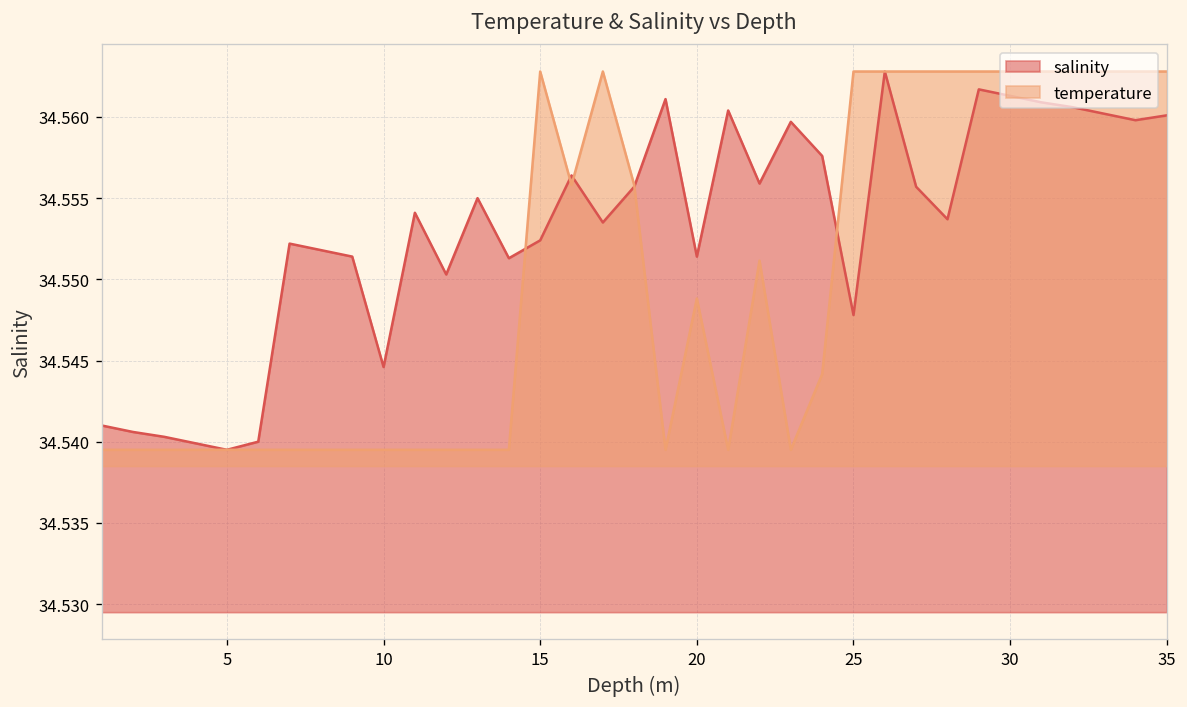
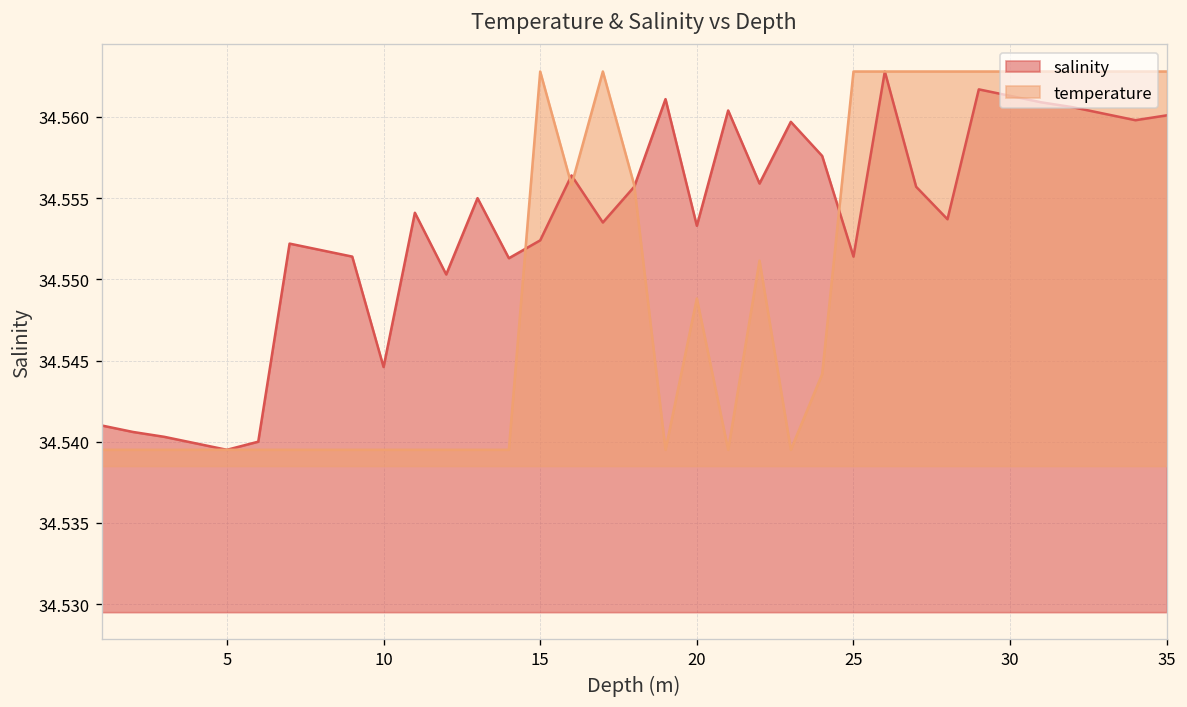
  {
    "salinity": {
      "10": 34.5446,
      "15": 34.5524,
-     "20": 34.5514,
-     "25": 34.5478,
+     "20": 34.5533,
+     "25": 34.5514,
      "35": 34.5601
    },
    "temperature": {
      "10": 34.5395,
      "15": 34.5628,
      "20": 34.5488,
      "25": 34.5628,
      "35": 34.5628
    }
  }
